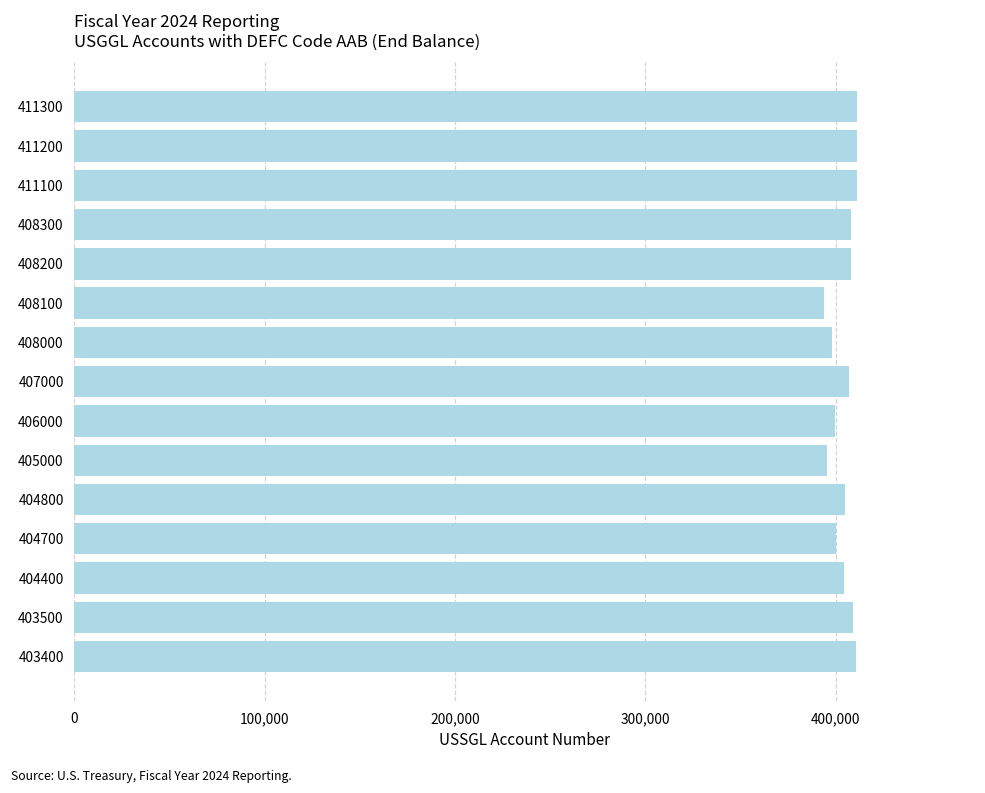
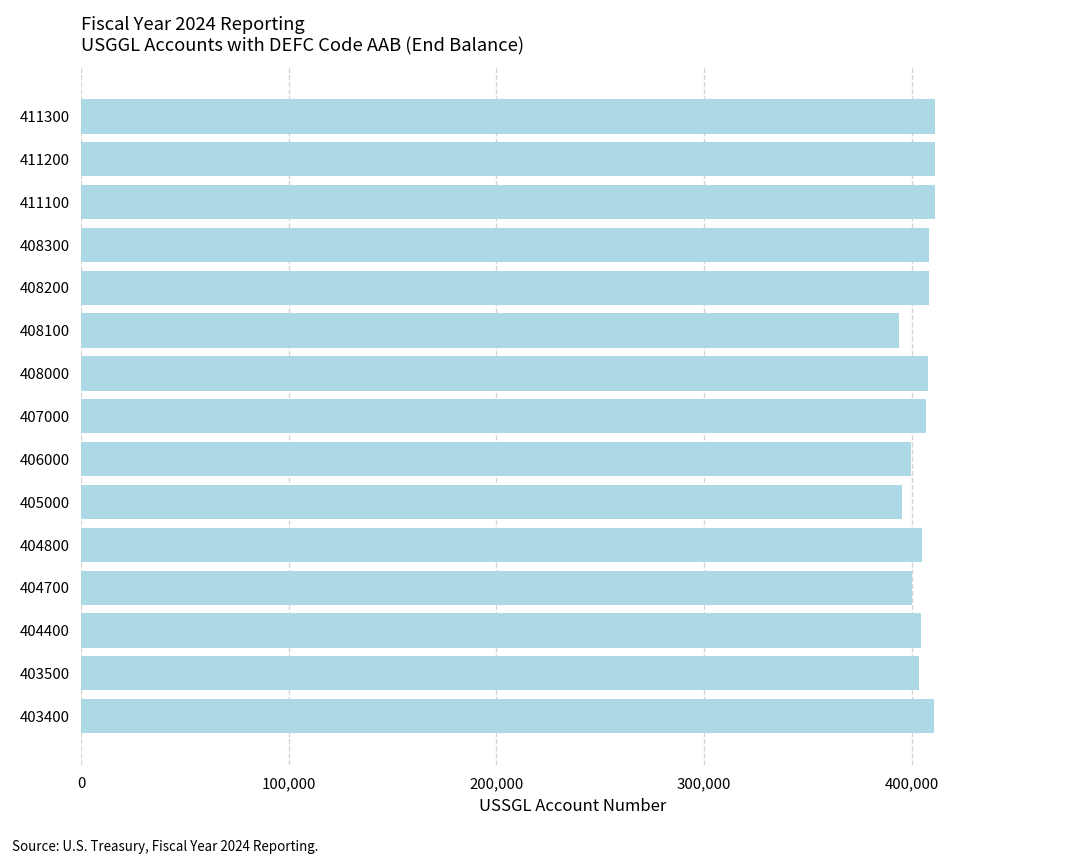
  {
    "411300": "411,000",
    "411200": "411,000",
    "411100": "411,000",
    "408300": "408,000",
    "408200": "408,000",
    "408100": "394,000",
-   "408000": "398,000",
+   "408000": "408,000",
    "407000": "407,000",
    "406000": "400,000",
    "405000": "395,000",
    "404800": "405,000",
    "404700": "400,000",
    "404400": "404,000",
-   "403500": "409,000",
+   "403500": "404,000",
    "403400": "411,000"
  }
